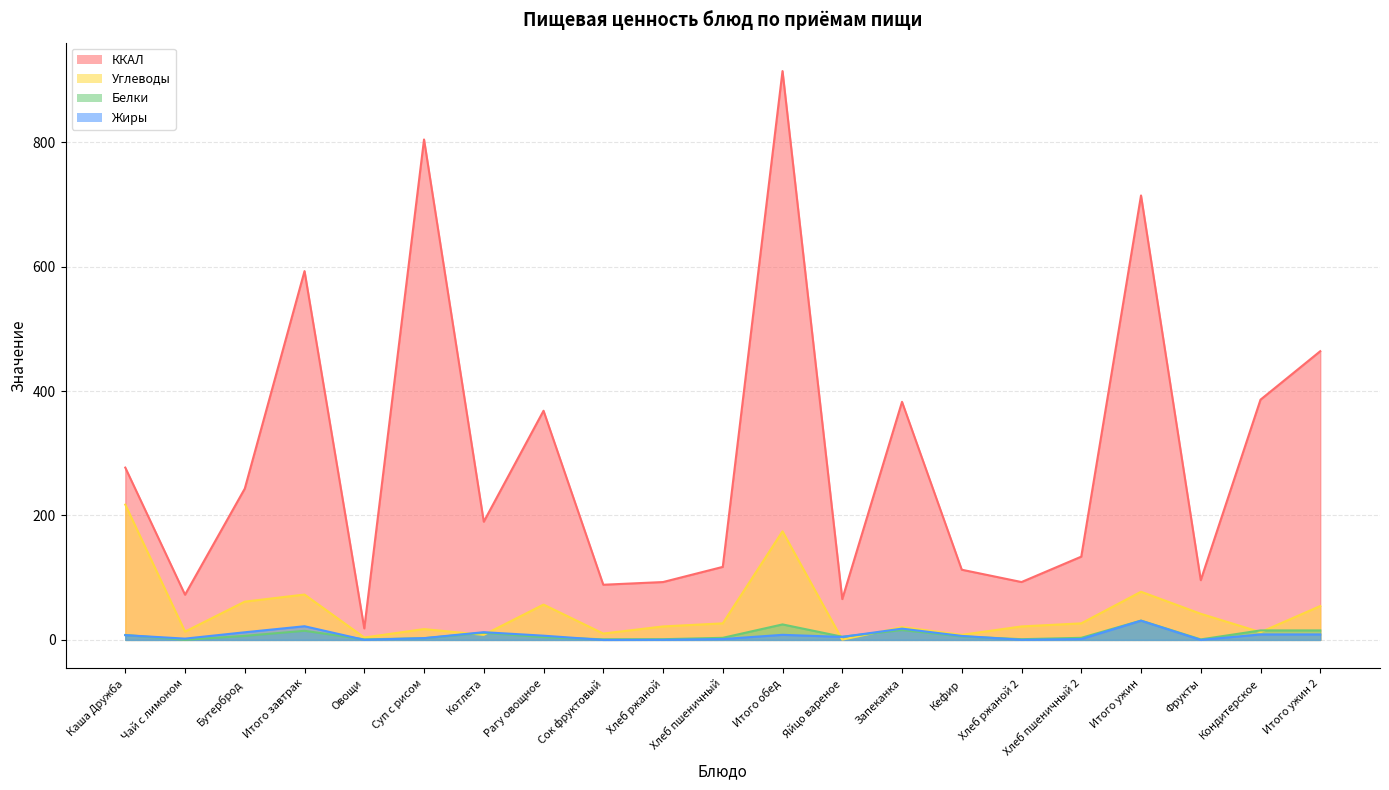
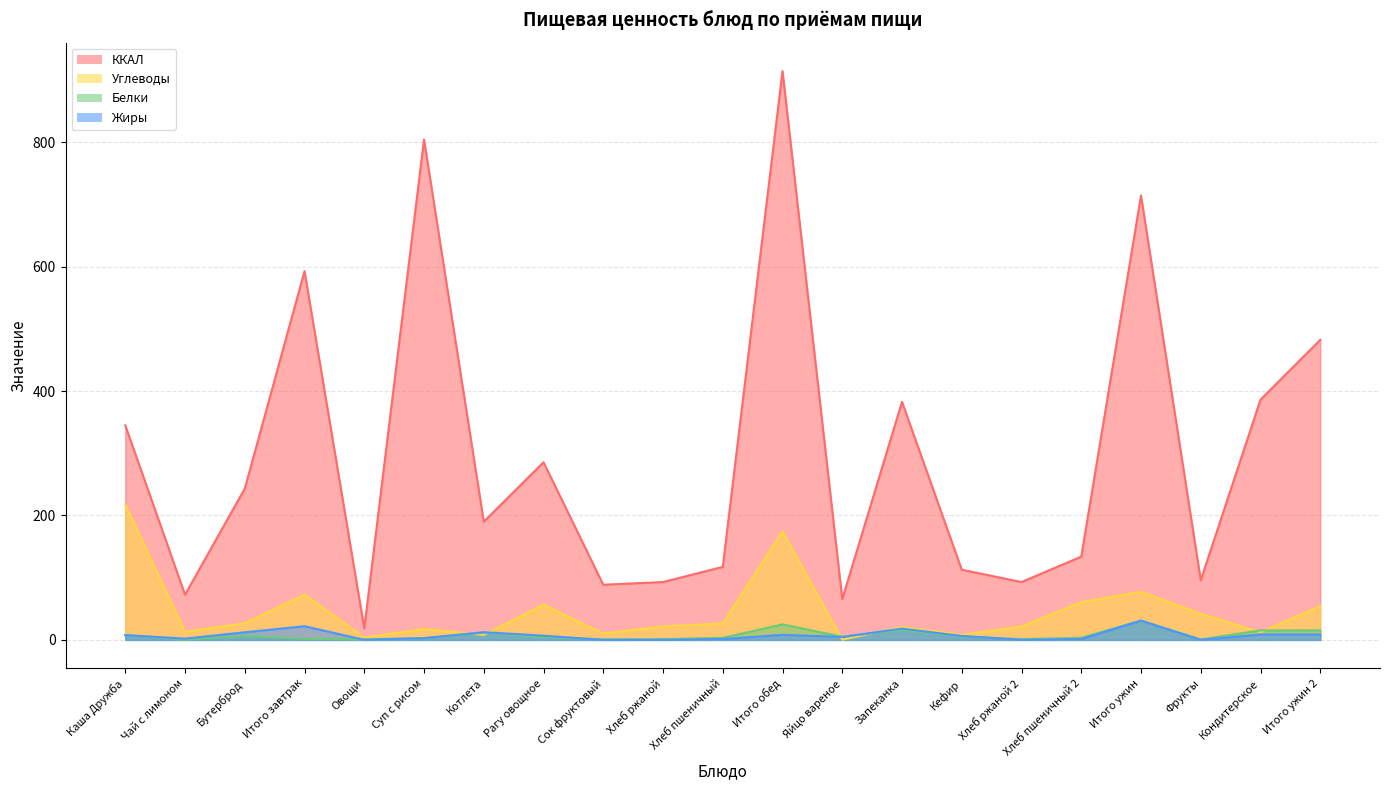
  {
    "ККАЛ": {
-     "Каша Дружба": 280,
+     "Каша Дружба": 340,
      "Чай с лимоном": 70,
      "Бутерброд": 240,
      "Итого завтрак": 590,
      "Овощи": 20,
      "Суп с рисом": 800,
      "Котлета": 190,
-     "Рагу овощное": 370,
+     "Рагу овощное": 290,
      "Сок фруктовый": 90,
      "Хлеб ржаной": 90,
      "Хлеб пшеничный": 120,
      "Итого обед": 910,
      "Яйцо вареное": 70,
      "Запеканка": 380,
      "Кефир": 110,
      "Хлеб ржаной 2": 90,
      "Хлеб пшеничный 2": 130,
      "Итого ужин": 710,
      "Фрукты": 100,
      "Кондитерское": 390,
-     "Итого ужин 2": 460
+     "Итого ужин 2": 480
    },
    "Углеводы": {
      "Каша Дружба": 220,
      "Чай с лимоном": 10,
-     "Бутерброд": 60,
+     "Бутерброд": 30,
      "Итого завтрак": 70,
      "Суп с рисом": 20,
      "Рагу овощное": 60,
      "Сок фруктовый": 10,
      "Хлеб ржаной": 20,
      "Хлеб пшеничный": 30,
      "Итого обед": 170,
      "Яйцо вареное": 0,
      "Хлеб ржаной 2": 20,
-     "Хлеб пшеничный 2": 30,
+     "Хлеб пшеничный 2": 60,
      "Итого ужин": 80,
      "Фрукты": 40,
      "Итого ужин 2": 50
    },
    "Белки": {
      "Бутерброд": 10,
-     "Итого завтрак": 10,
+     "Итого завтрак": 0,
      "Итого обед": 20,
      "Итого ужин 2": 20
    },
    "Жиры": {
      "Бутерброд": 10,
      "Итого завтрак": 20,
      "Итого обед": 10,
      "Итого ужин 2": 10
    }
  }
